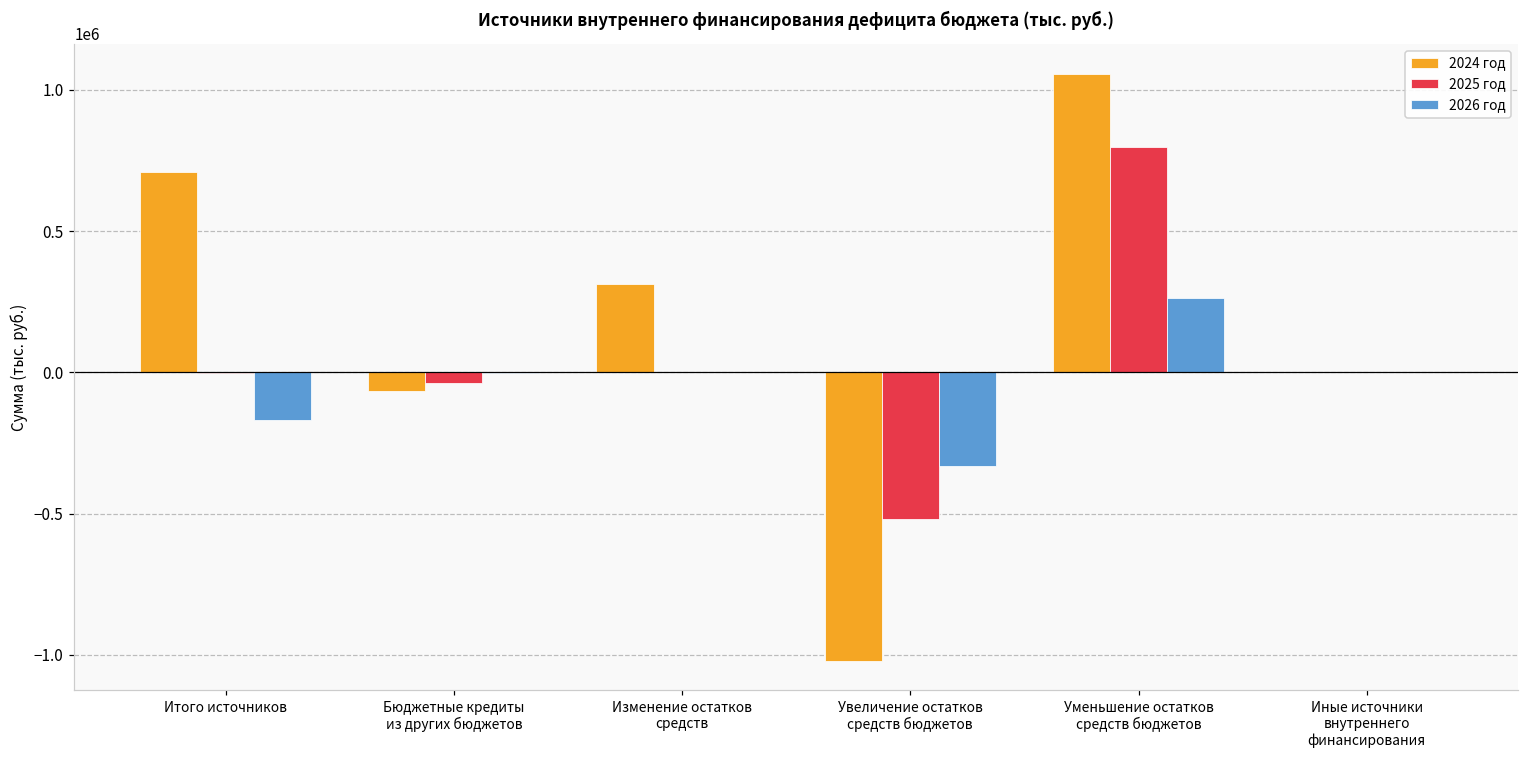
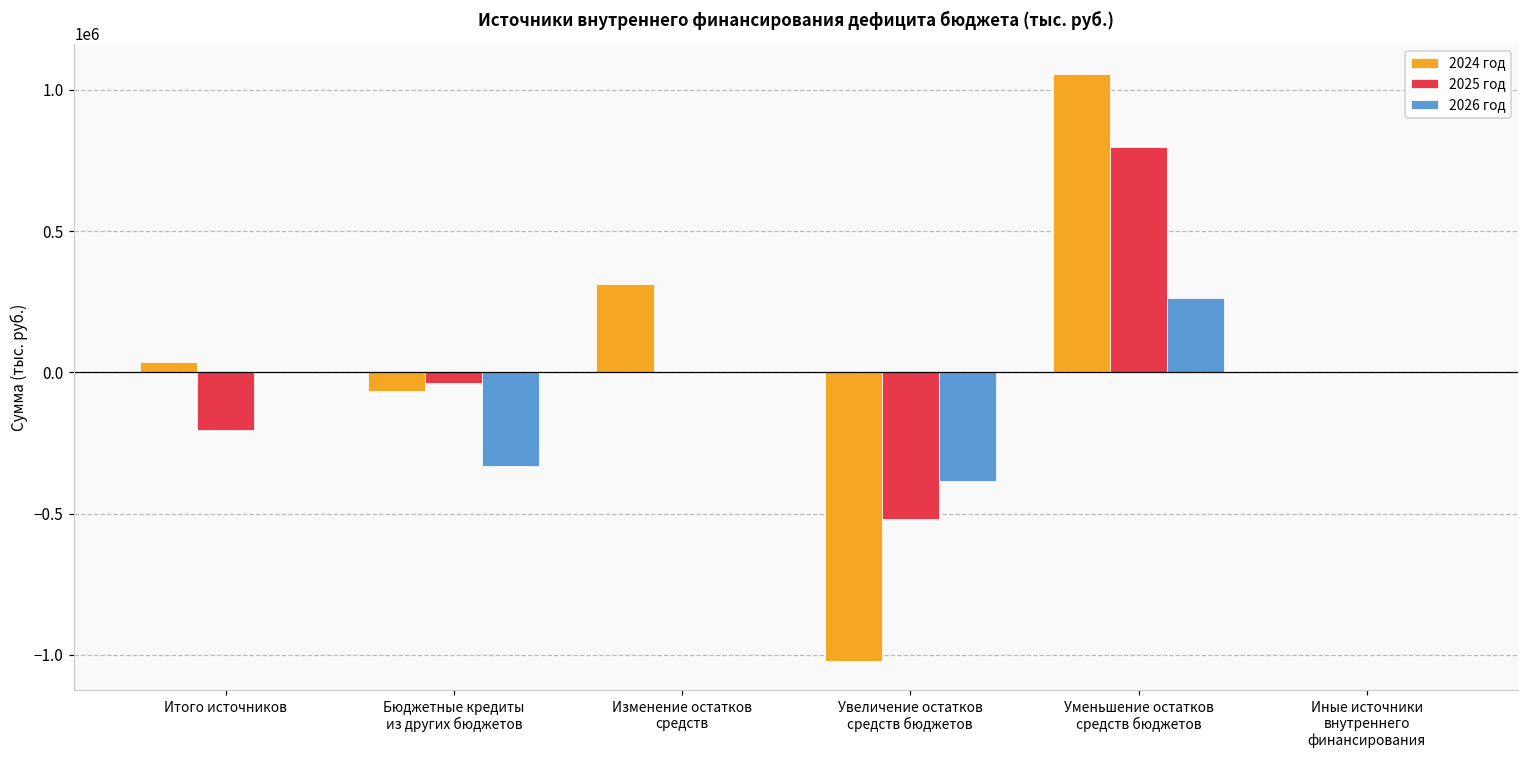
  {
    "2024 год": {
-     "Итого источников": 710000,
+     "Итого источников": 40000,
      "Бюджетные кредиты из других бюджетов": -70000,
      "Изменение остатков средств": 310000,
      "Увеличение остатков средств бюджетов": -1020000,
      "Уменьшение остатков средств бюджетов": 1060000
    },
    "2025 год": {
-     "Итого источников": 0,
+     "Итого источников": -200000,
      "Бюджетные кредиты из других бюджетов": -40000,
      "Изменение остатков средств": 0,
      "Увеличение остатков средств бюджетов": -520000,
      "Уменьшение остатков средств бюджетов": 800000
    },
    "2026 год": {
-     "Итого источников": -170000,
-     "Бюджетные кредиты из других бюджетов": 0,
+     "Итого источников": 0,
+     "Бюджетные кредиты из других бюджетов": -330000,
      "Изменение остатков средств": 0,
-     "Увеличение остатков средств бюджетов": -330000,
+     "Увеличение остатков средств бюджетов": -390000,
      "Уменьшение остатков средств бюджетов": 260000
    }
  }
